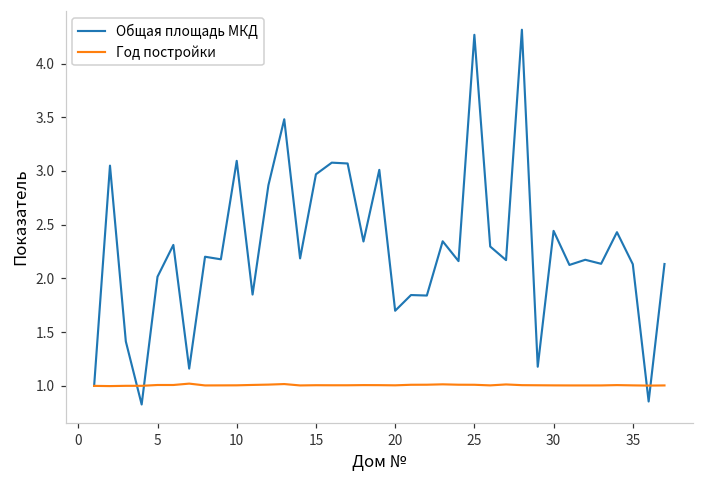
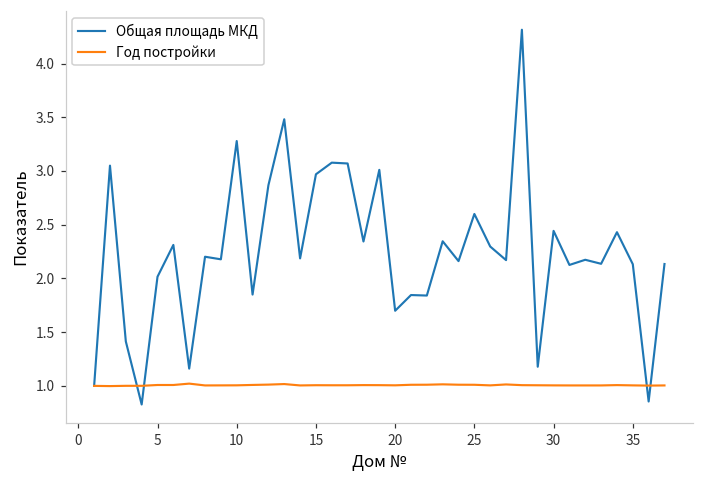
  {
    "Общая площадь МКД": {
      "5": 2.0,
-     "10": 3.1,
+     "10": 3.3,
      "15": 3.0,
      "20": 1.7,
-     "25": 4.3,
+     "25": 2.6,
      "30": 2.4,
      "35": 2.1
    },
    "Год постройки": {
      "5": 1.0,
      "10": 1.0,
      "15": 1.0,
      "20": 1.0,
      "25": 1.0,
      "30": 1.0,
      "35": 1.0
    }
  }
